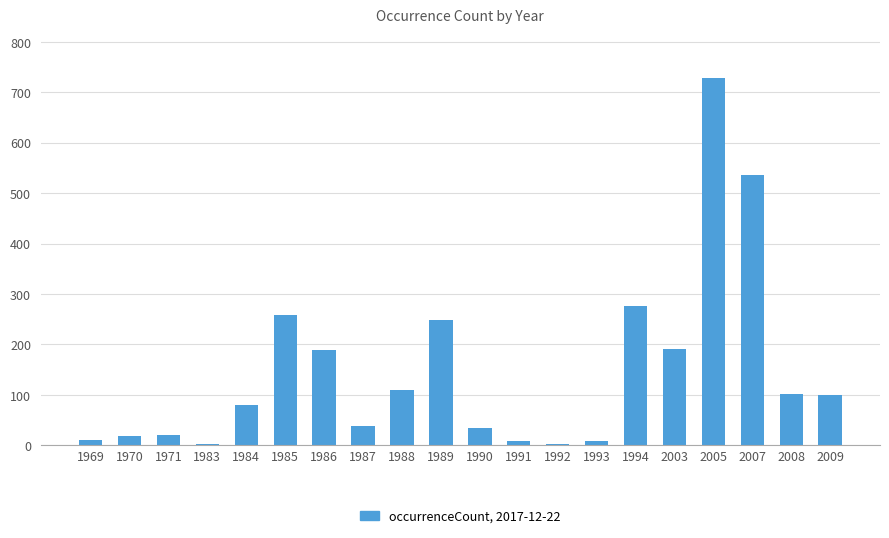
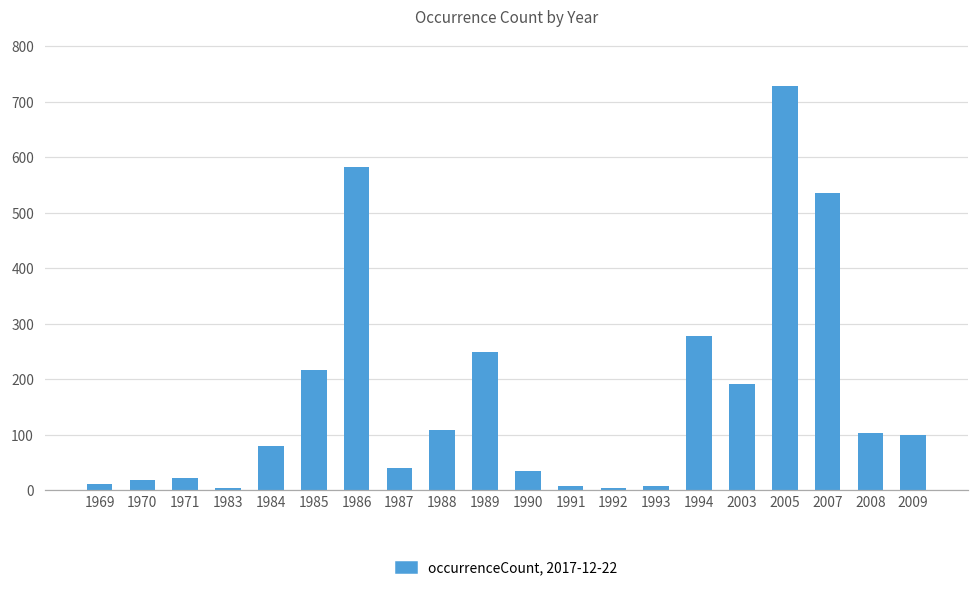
  {
    "1969": 10,
    "1970": 20,
    "1971": 20,
    "1984": 80,
-   "1985": 260,
-   "1986": 190,
+   "1985": 220,
+   "1986": 580,
    "1987": 40,
    "1988": 110,
    "1989": 250,
    "1990": 30,
    "1991": 10,
    "1993": 10,
    "1994": 280,
    "2003": 190,
    "2005": 730,
    "2007": 540,
    "2008": 100,
    "2009": 100
  }
